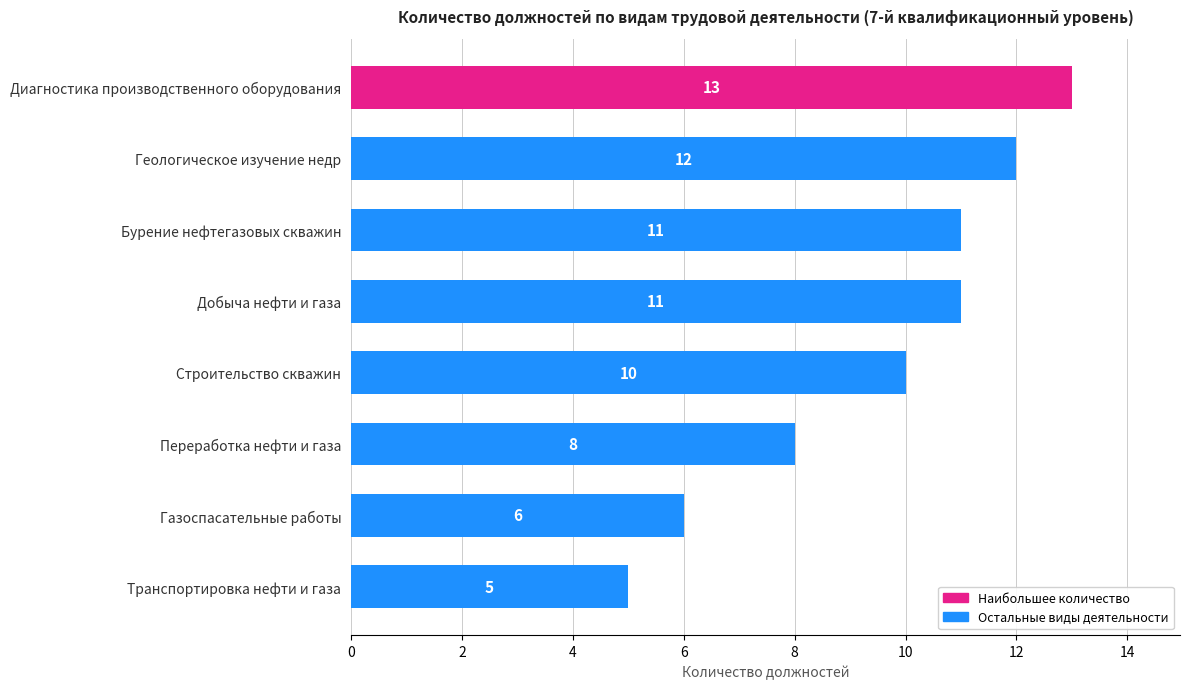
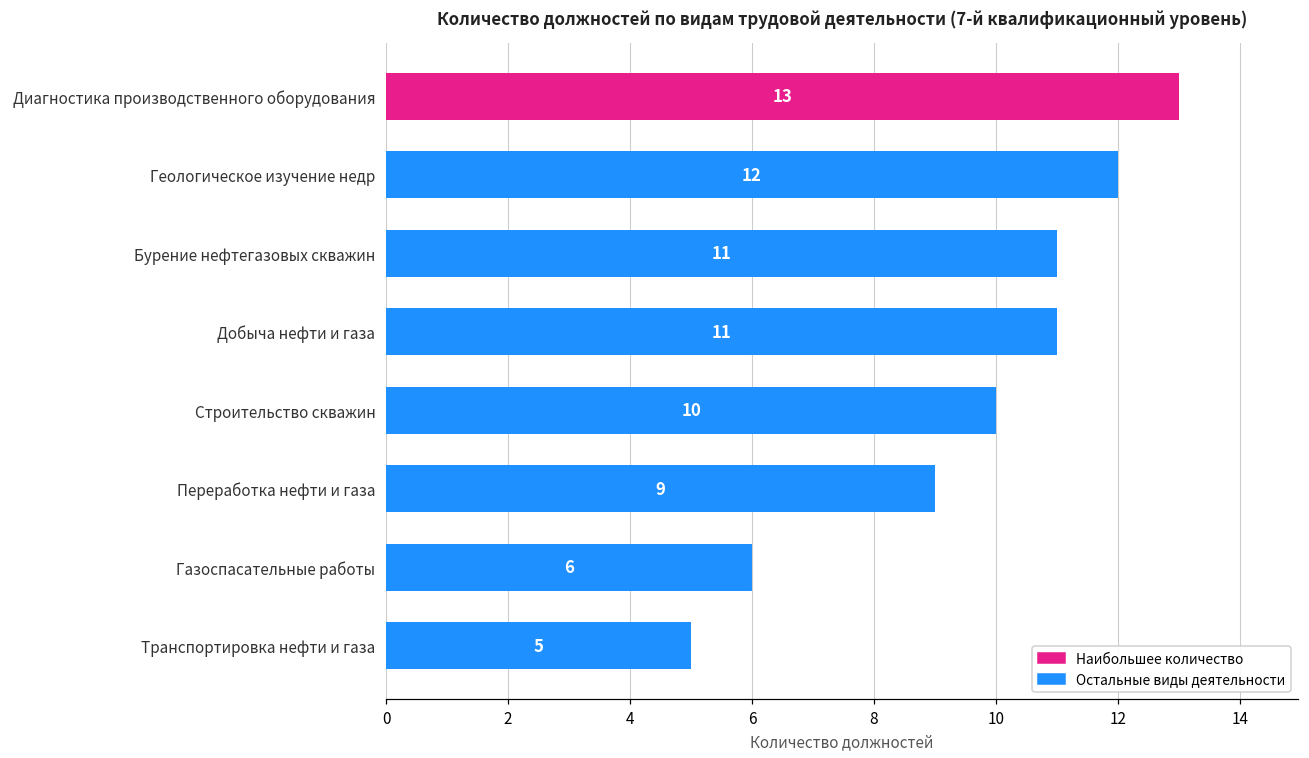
  {
    "Диагностика производственного оборудования": 13,
    "Геологическое изучение недр": 12,
    "Бурение нефтегазовых скважин": 11,
    "Добыча нефти и газа": 11,
    "Строительство скважин": 10,
-   "Переработка нефти и газа": 8,
+   "Переработка нефти и газа": 9,
    "Газоспасательные работы": 6,
    "Транспортировка нефти и газа": 5
  }
